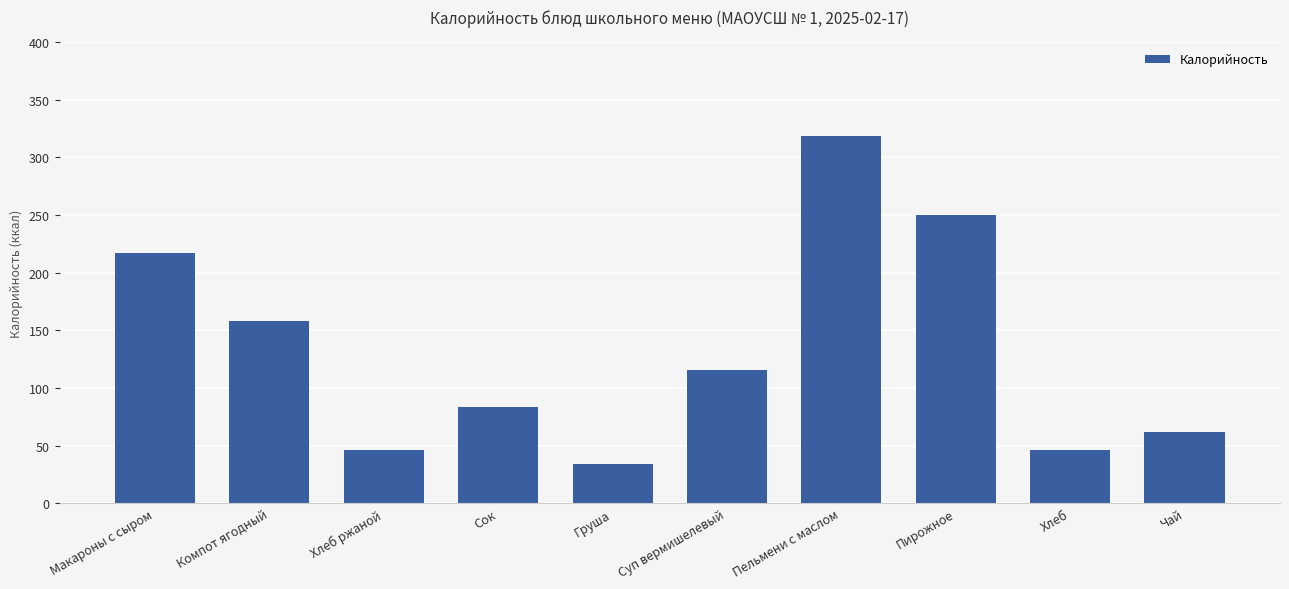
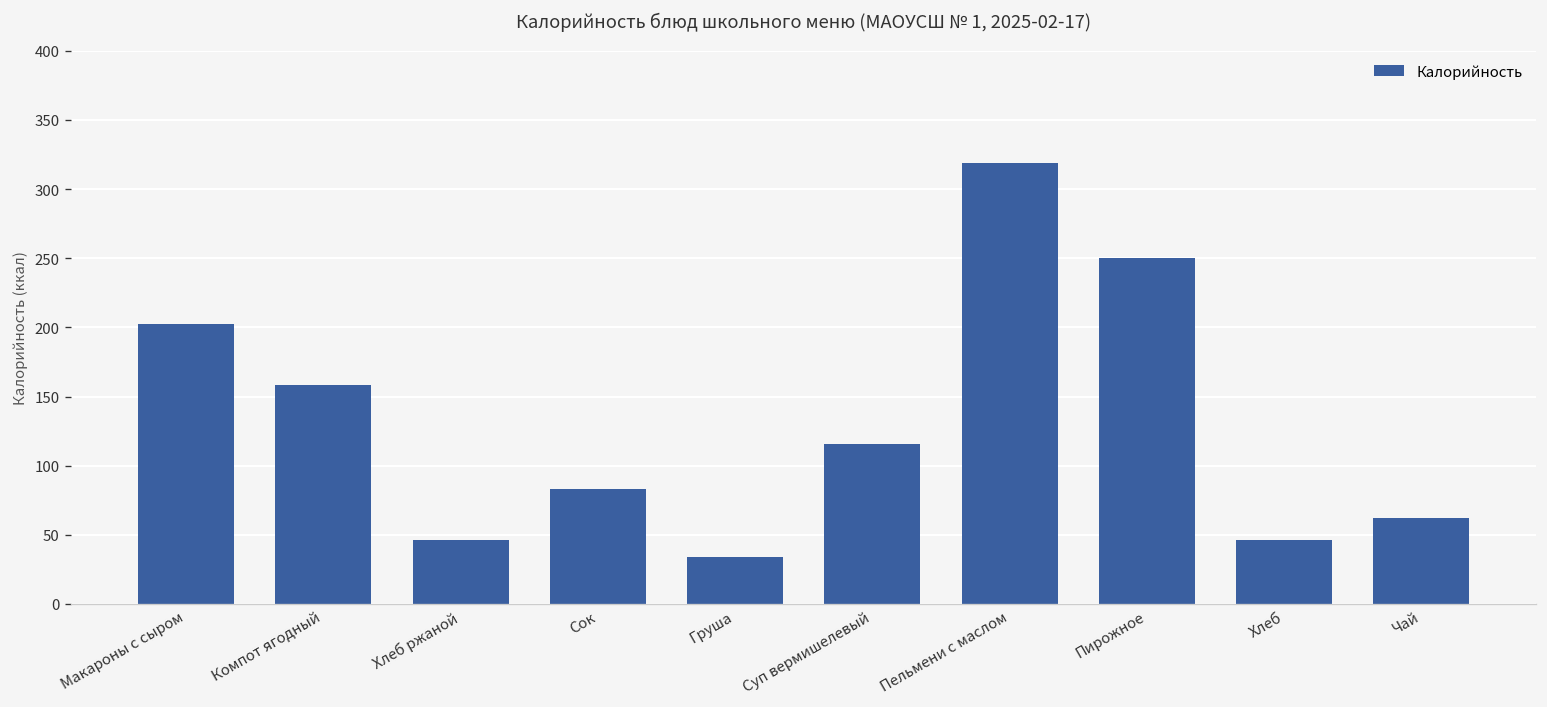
  {
-   "Макароны с сыром": 217,
+   "Макароны с сыром": 203,
    "Компот ягодный": 158,
    "Хлеб ржаной": 46,
    "Сок": 83,
    "Груша": 34,
    "Суп вермишелевый": 116,
    "Пельмени с маслом": 319,
    "Пирожное": 250,
    "Хлеб": 46,
    "Чай": 62
  }
